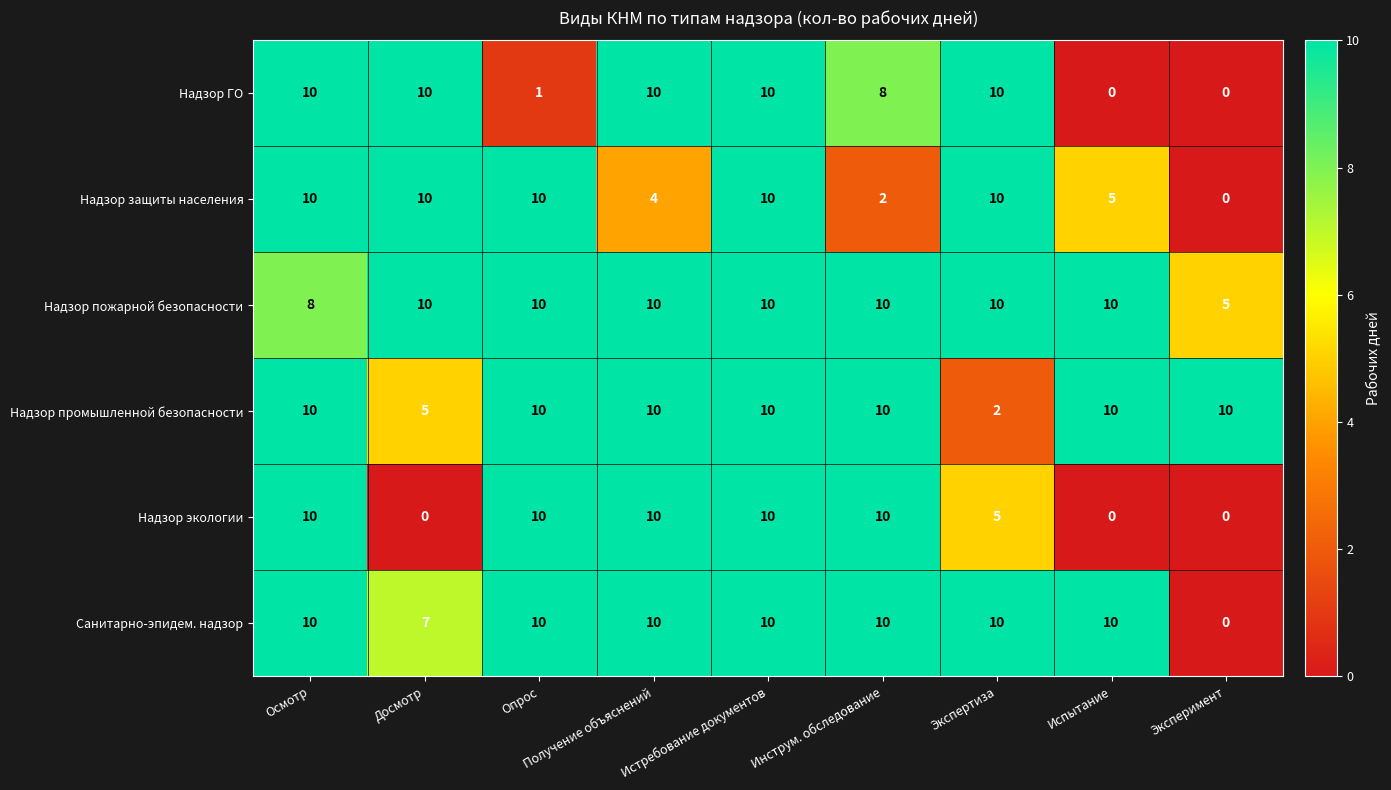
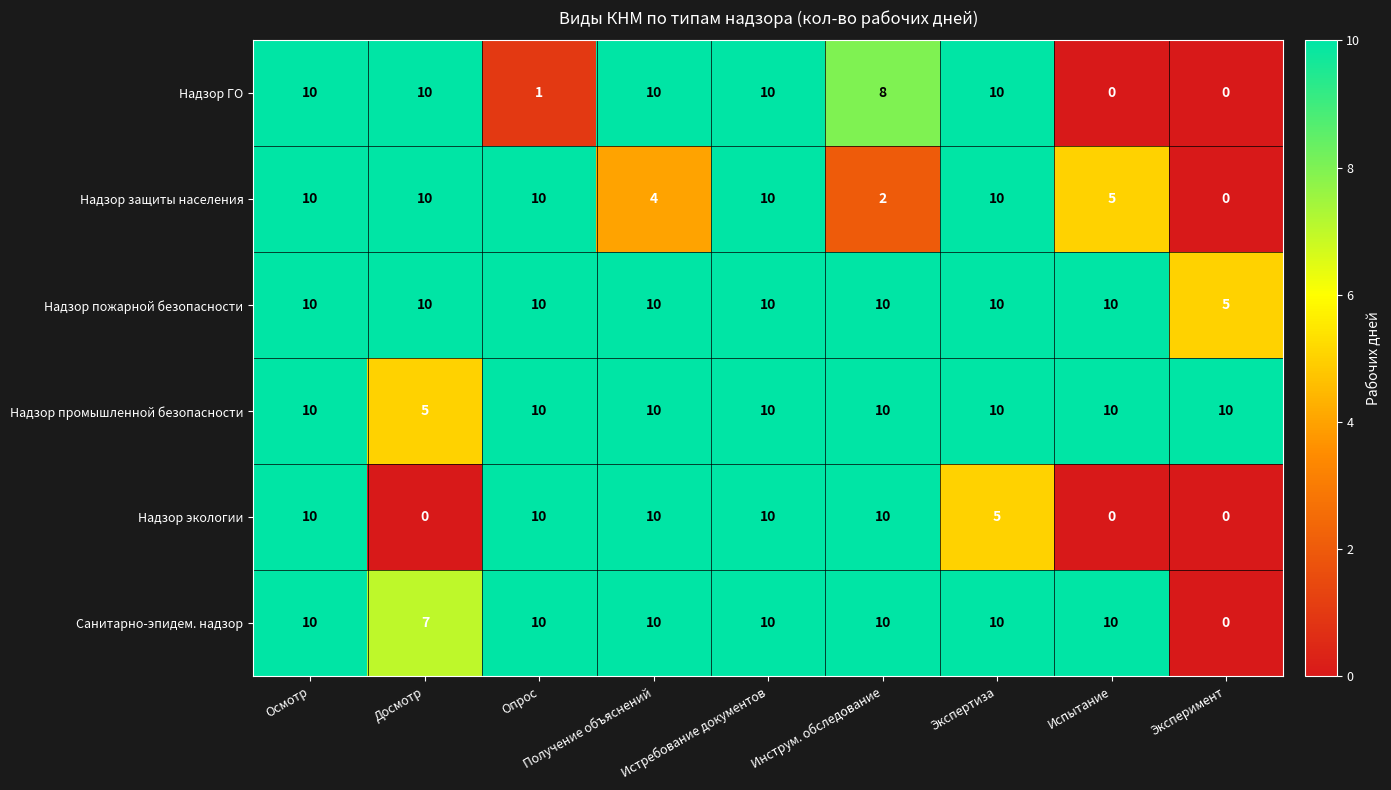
  {
    "Надзор ГО": {
      "Осмотр": 10,
      "Досмотр": 10,
      "Опрос": 1,
      "Получение объяснений": 10,
      "Истребование документов": 10,
      "Инструм. обследование": 8,
      "Экспертиза": 10,
      "Испытание": 0,
      "Эксперимент": 0
    },
    "Надзор защиты населения": {
      "Осмотр": 10,
      "Досмотр": 10,
      "Опрос": 10,
      "Получение объяснений": 4,
      "Истребование документов": 10,
      "Инструм. обследование": 2,
      "Экспертиза": 10,
      "Испытание": 5,
      "Эксперимент": 0
    },
    "Надзор пожарной безопасности": {
-     "Осмотр": 8,
+     "Осмотр": 10,
      "Досмотр": 10,
      "Опрос": 10,
      "Получение объяснений": 10,
      "Истребование документов": 10,
      "Инструм. обследование": 10,
      "Экспертиза": 10,
      "Испытание": 10,
      "Эксперимент": 5
    },
    "Надзор промышленной безопасности": {
      "Осмотр": 10,
      "Досмотр": 5,
      "Опрос": 10,
      "Получение объяснений": 10,
      "Истребование документов": 10,
      "Инструм. обследование": 10,
-     "Экспертиза": 2,
+     "Экспертиза": 10,
      "Испытание": 10,
      "Эксперимент": 10
    },
    "Надзор экологии": {
      "Осмотр": 10,
      "Досмотр": 0,
      "Опрос": 10,
      "Получение объяснений": 10,
      "Истребование документов": 10,
      "Инструм. обследование": 10,
      "Экспертиза": 5,
      "Испытание": 0,
      "Эксперимент": 0
    },
    "Санитарно-эпидем. надзор": {
      "Осмотр": 10,
      "Досмотр": 7,
      "Опрос": 10,
      "Получение объяснений": 10,
      "Истребование документов": 10,
      "Инструм. обследование": 10,
      "Экспертиза": 10,
      "Испытание": 10,
      "Эксперимент": 0
    }
  }
